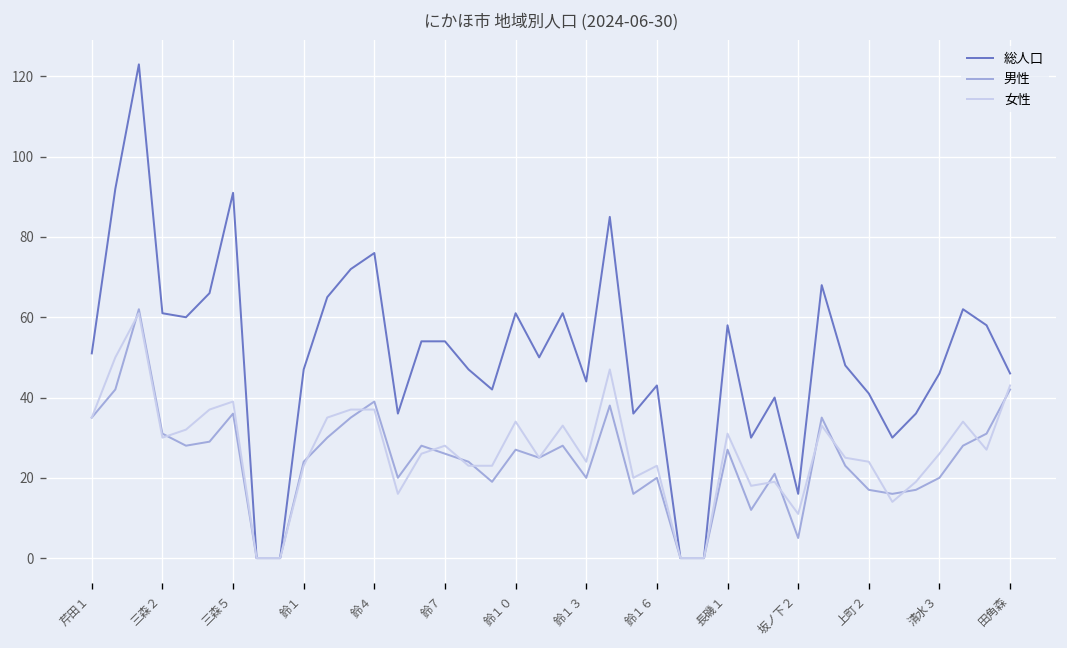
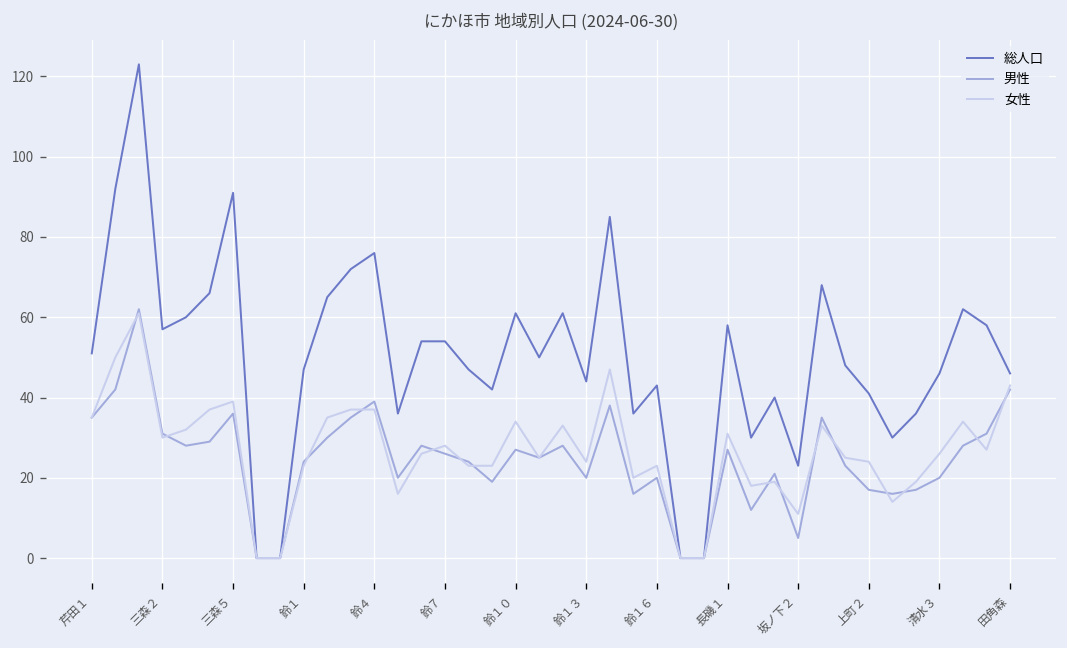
  {
    "総人口": {
      "芹田１": 51,
-     "三森２": 61,
+     "三森２": 57,
      "三森５": 91,
      "鈴１": 47,
      "鈴４": 76,
      "鈴７": 54,
      "鈴１０": 61,
      "鈴１３": 44,
      "鈴１６": 43,
      "長磯１": 58,
-     "坂ノ下２": 16,
+     "坂ノ下２": 23,
      "上町２": 41,
      "清水３": 46,
      "田角森": 46
    }
  }
